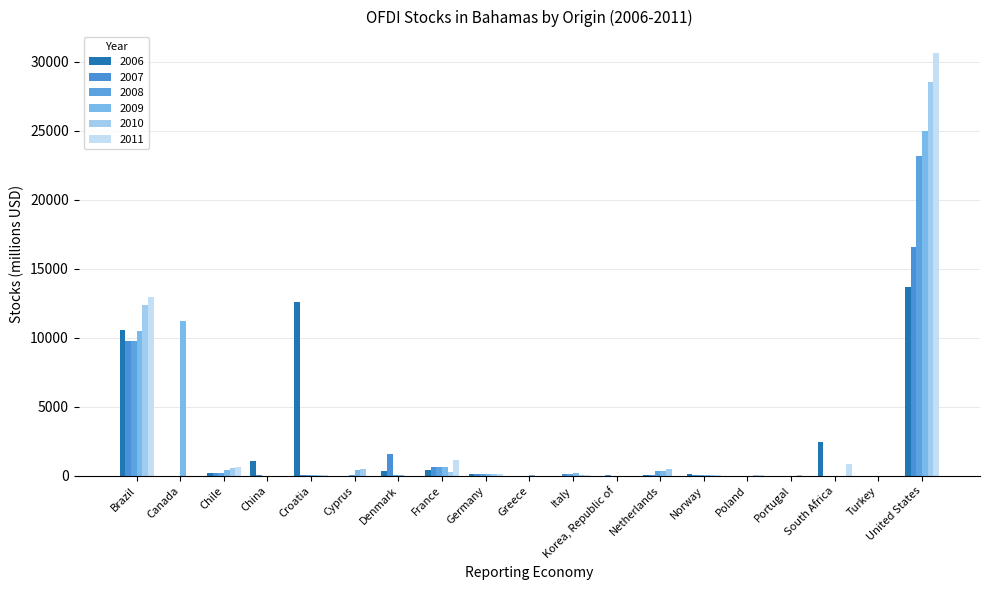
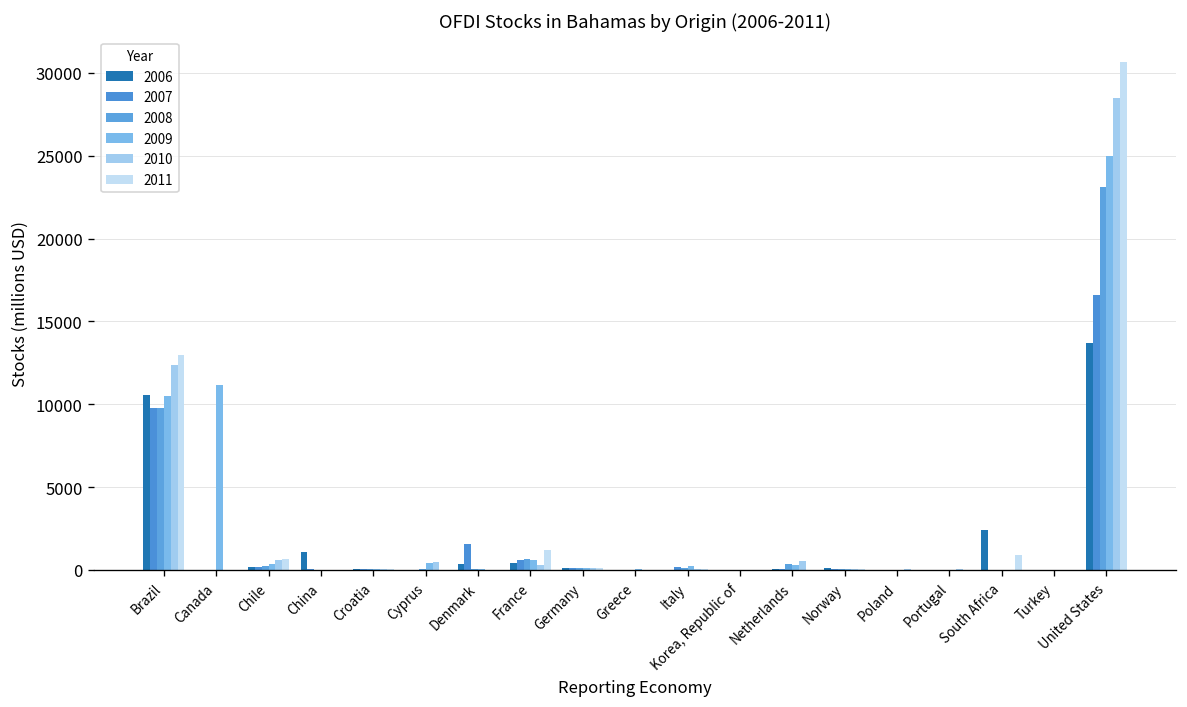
  {
    "2006": {
      "Brazil": 10600,
      "Canada": 0,
      "Chile": 200,
      "China": 1100,
-     "Croatia": 12600,
+     "Croatia": 0,
      "Denmark": 400,
      "France": 400,
      "Greece": 0,
      "Italy": 0,
      "Poland": 0,
      "Portugal": 0,
      "South Africa": 2400,
      "United States": 13700
    }
  }
